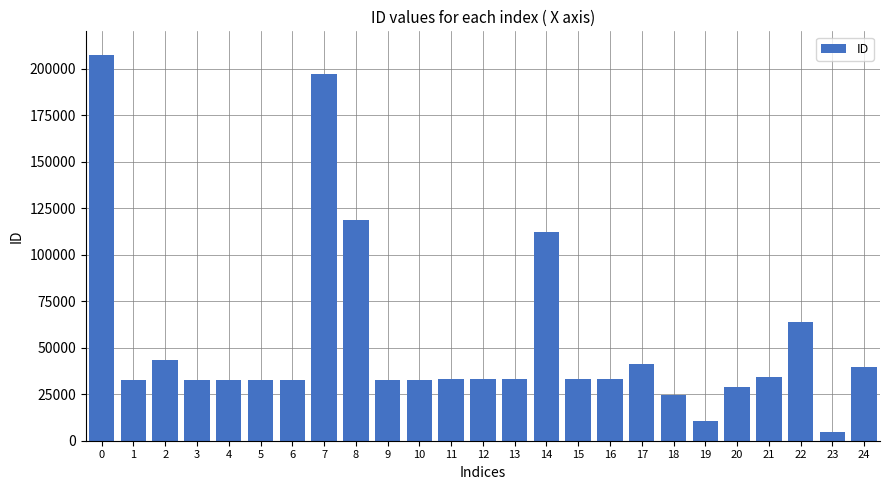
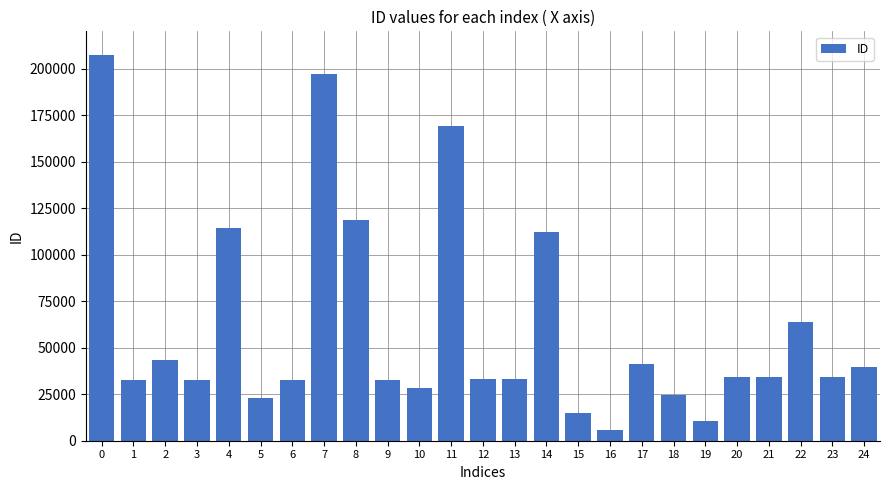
  {
    "0": 207000,
    "1": 33000,
    "2": 43000,
    "3": 33000,
-   "4": 33000,
-   "5": 33000,
+   "4": 115000,
+   "5": 23000,
    "6": 33000,
    "7": 197000,
    "8": 119000,
    "9": 33000,
-   "10": 33000,
-   "11": 33000,
+   "10": 28000,
+   "11": 169000,
    "12": 33000,
    "13": 33000,
    "14": 112000,
-   "15": 33000,
-   "16": 33000,
+   "15": 15000,
+   "16": 6000,
    "17": 41000,
    "18": 25000,
    "19": 10000,
-   "20": 29000,
+   "20": 34000,
    "21": 34000,
    "22": 64000,
-   "23": 5000,
+   "23": 34000,
    "24": 40000
  }
